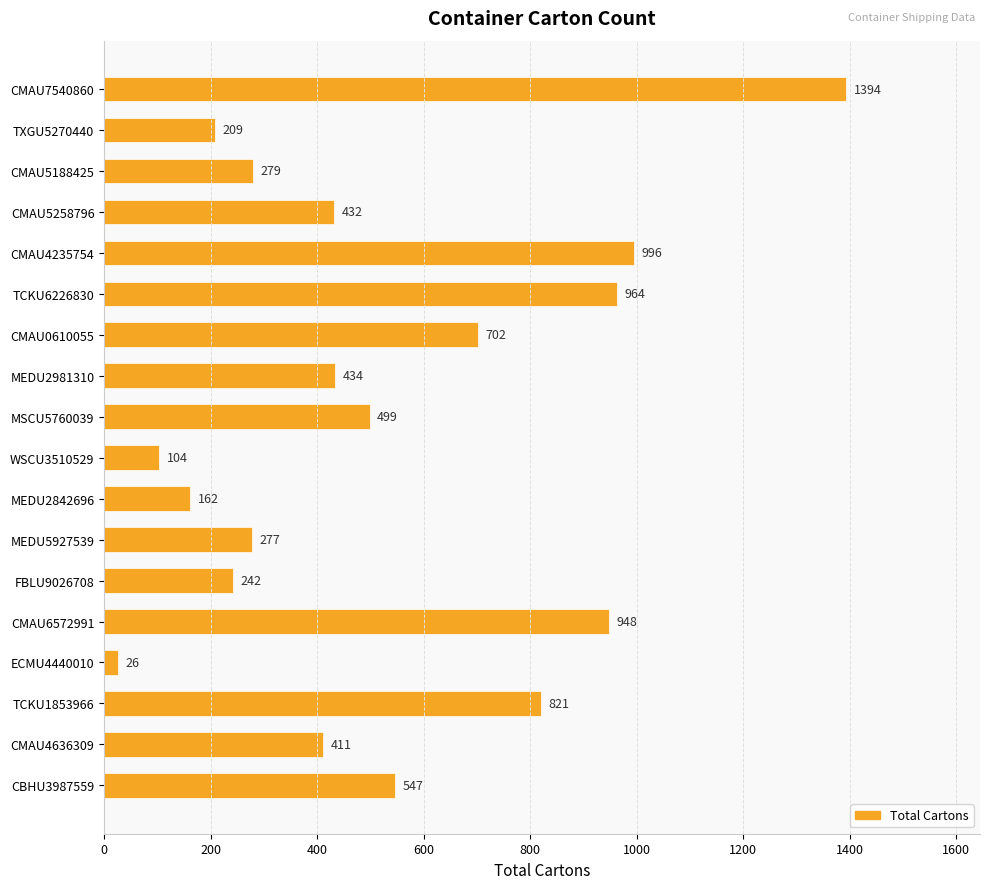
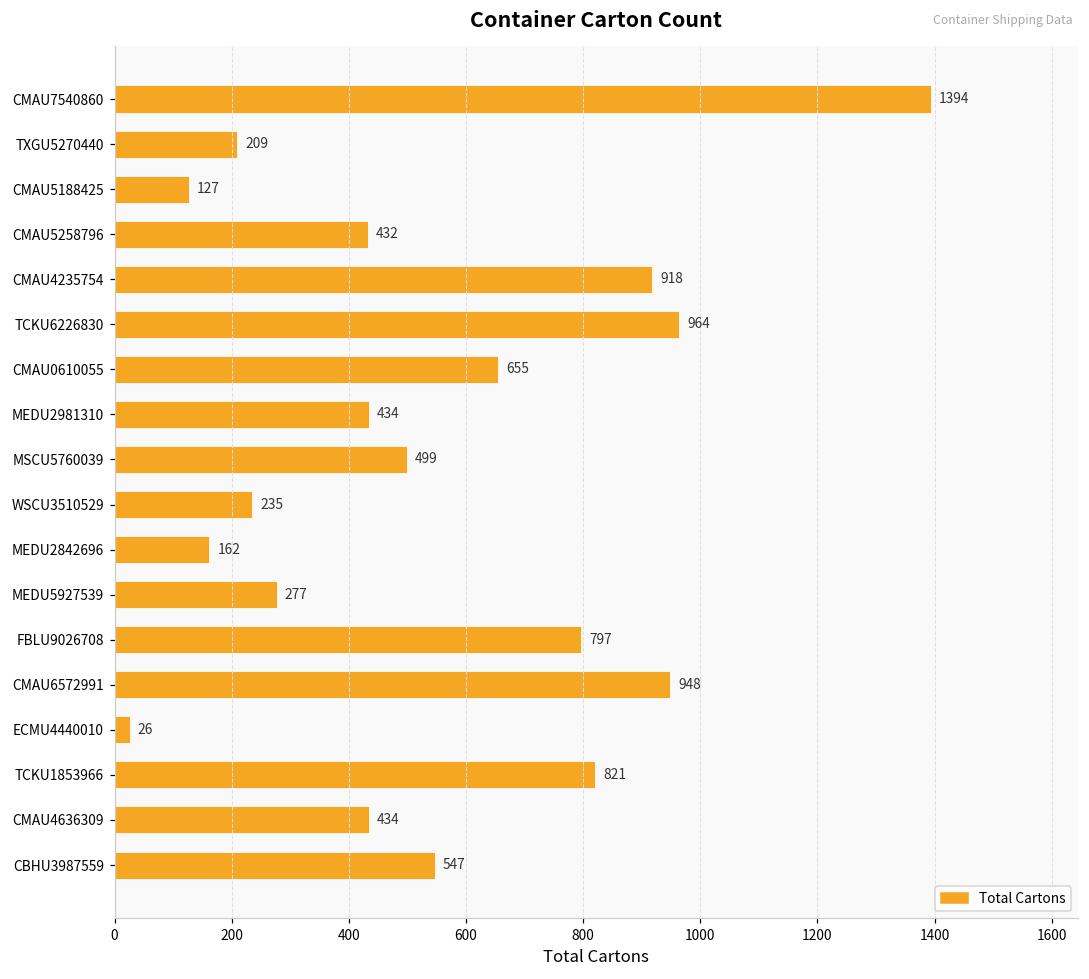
  {
    "CMAU7540860": 1394,
    "TXGU5270440": 209,
-   "CMAU5188425": 279,
+   "CMAU5188425": 127,
    "CMAU5258796": 432,
-   "CMAU4235754": 996,
+   "CMAU4235754": 918,
    "TCKU6226830": 964,
-   "CMAU0610055": 702,
+   "CMAU0610055": 655,
    "MEDU2981310": 434,
    "MSCU5760039": 499,
-   "WSCU3510529": 104,
+   "WSCU3510529": 235,
    "MEDU2842696": 162,
    "MEDU5927539": 277,
-   "FBLU9026708": 242,
+   "FBLU9026708": 797,
    "CMAU6572991": 948,
    "ECMU4440010": 26,
    "TCKU1853966": 821,
-   "CMAU4636309": 411,
+   "CMAU4636309": 434,
    "CBHU3987559": 547
  }
